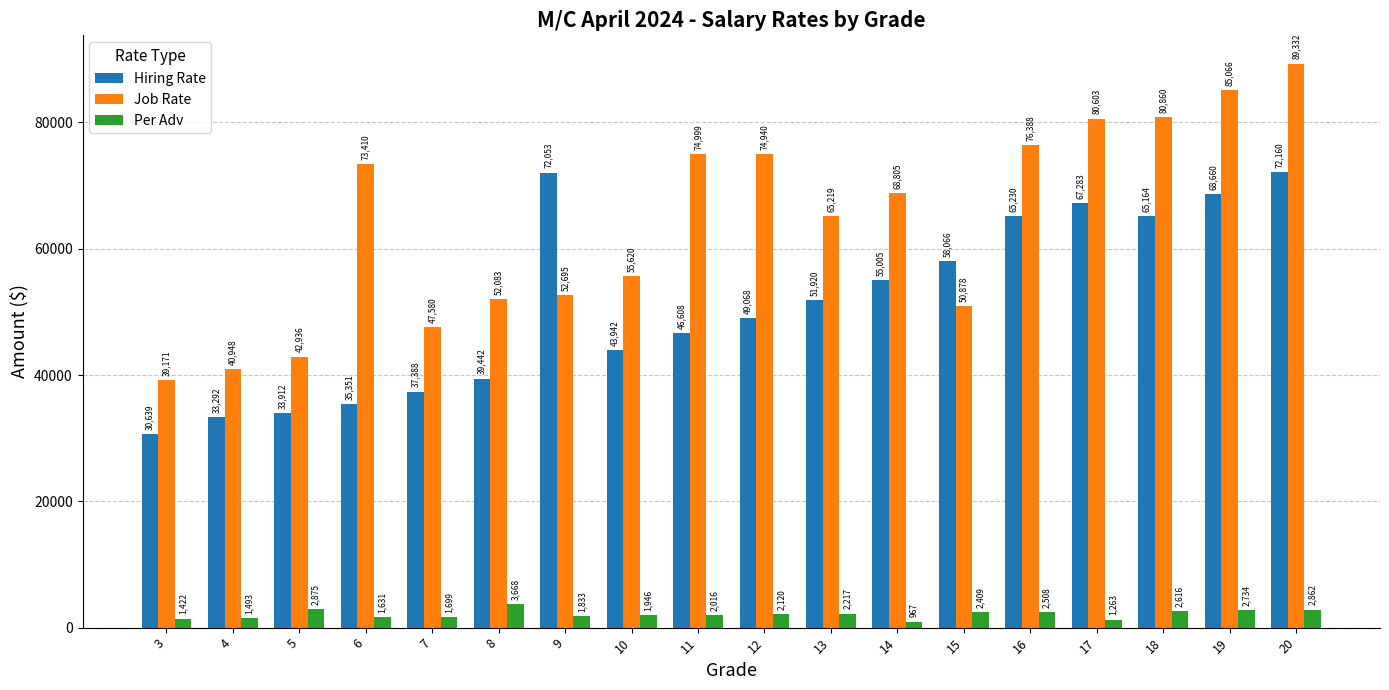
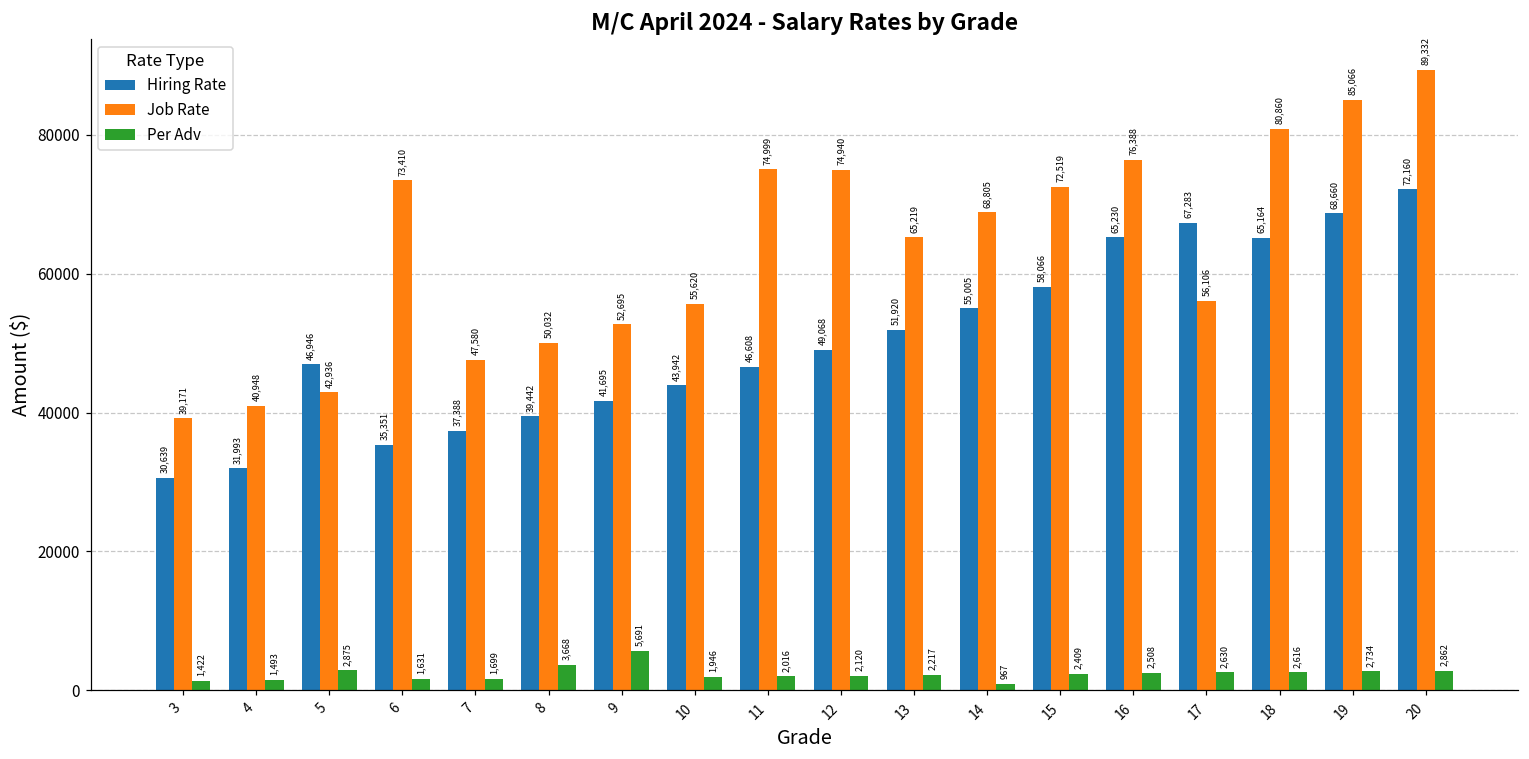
  {
    "Hiring Rate": {
      "3": "30,639",
-     "4": "33,292",
-     "5": "33,912",
+     "4": "31,993",
+     "5": "46,946",
      "6": "35,351",
      "7": "37,388",
      "8": "39,442",
-     "9": "72,053",
+     "9": "41,695",
      "10": "43,942",
      "11": "46,608",
      "12": "49,068",
      "13": "51,920",
      "14": "55,005",
      "15": "58,066",
      "16": "65,230",
      "17": "67,283",
      "18": "65,164",
      "19": "68,660",
      "20": "72,160"
    },
    "Job Rate": {
      "3": "39,171",
      "4": "40,948",
      "5": "42,936",
      "6": "73,410",
      "7": "47,580",
-     "8": "52,083",
+     "8": "50,032",
      "9": "52,695",
      "10": "55,620",
      "11": "74,999",
      "12": "74,940",
      "13": "65,219",
      "14": "68,805",
-     "15": "50,878",
+     "15": "72,519",
      "16": "76,388",
-     "17": "80,603",
+     "17": "56,106",
      "18": "80,860",
      "19": "85,066",
      "20": "89,332"
    },
    "Per Adv": {
      "3": "1,422",
      "4": "1,493",
      "5": "2,875",
      "6": "1,631",
      "7": "1,699",
      "8": "3,668",
-     "9": "1,833",
+     "9": "5,691",
      "10": "1,946",
      "11": "2,016",
      "12": "2,120",
      "13": "2,217",
      "14": "967",
      "15": "2,409",
      "16": "2,508",
-     "17": "1,263",
+     "17": "2,630",
      "18": "2,616",
      "19": "2,734",
      "20": "2,862"
    }
  }
